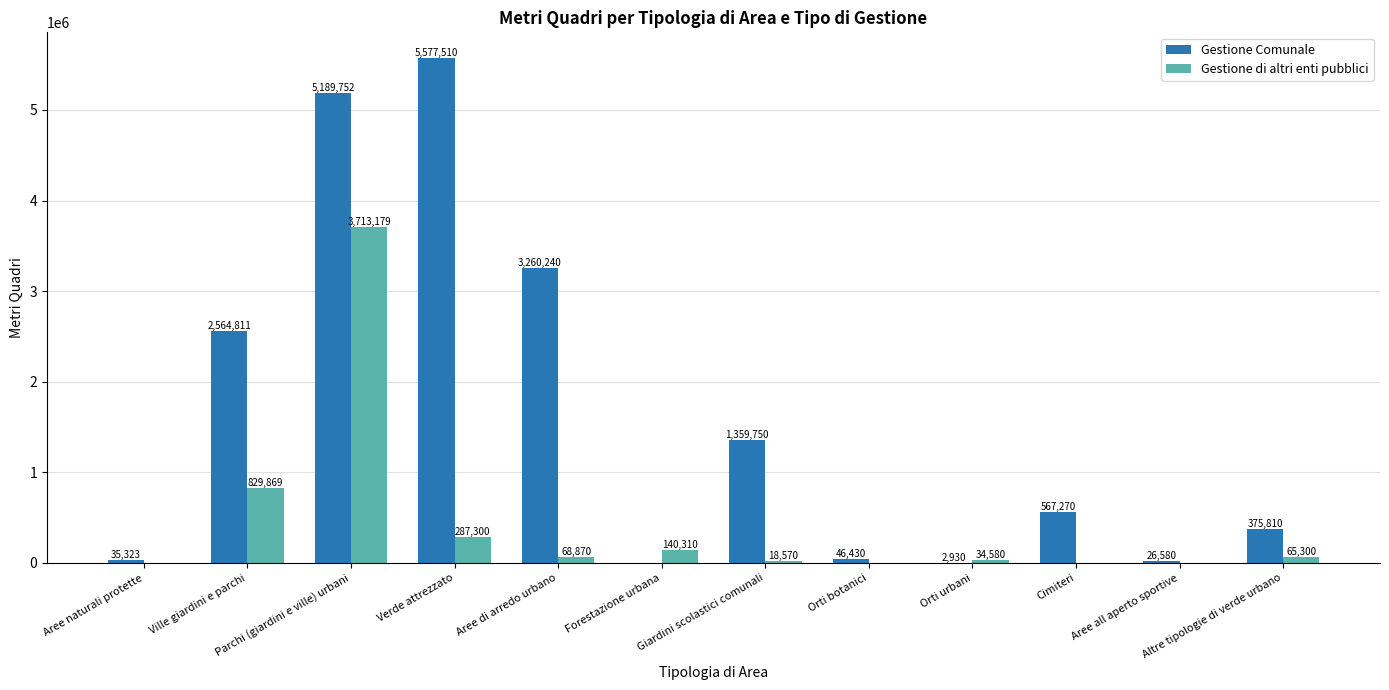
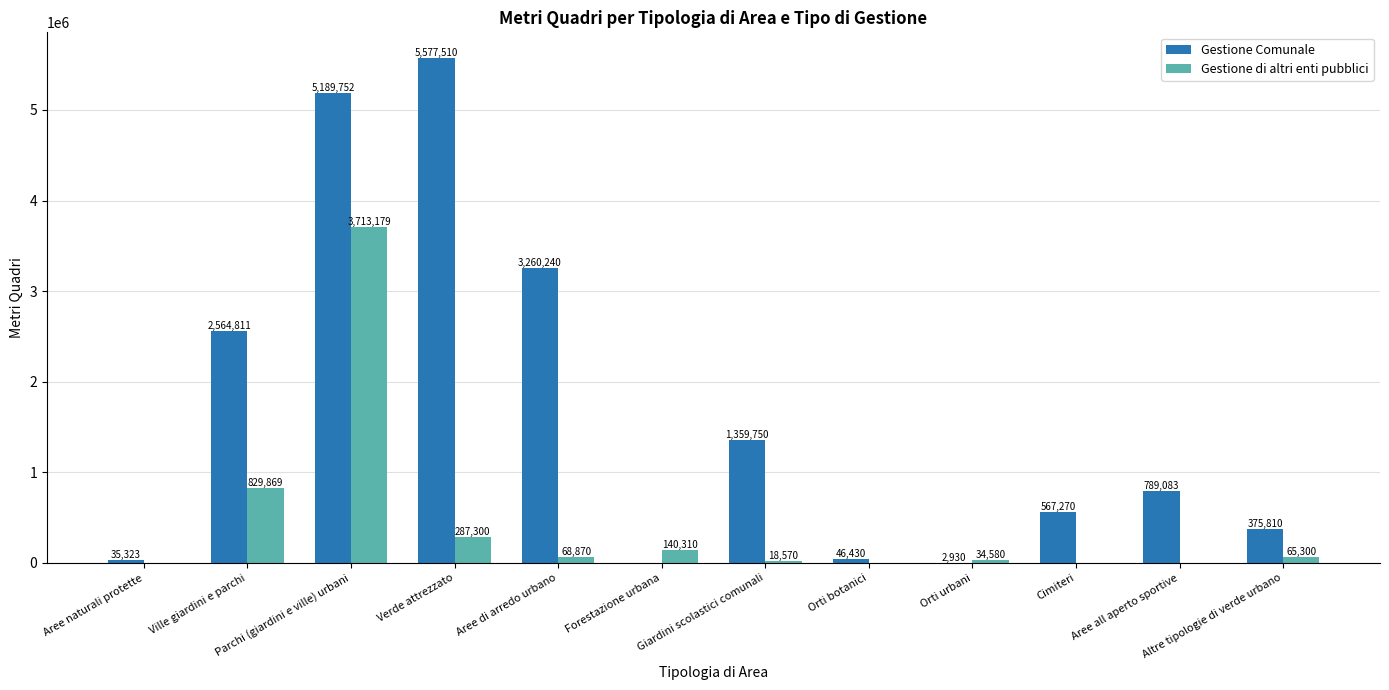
  {
    "Gestione Comunale": {
      "Aree naturali protette": "35,323",
      "Ville giardini e parchi": "2,564,811",
      "Parchi (giardini e ville) urbani": "5,189,752",
      "Verde attrezzato": "5,577,510",
      "Aree di arredo urbano": "3,260,240",
      "Giardini scolastici comunali": "1,359,750",
      "Orti botanici": "46,430",
      "Orti urbani": "2,930",
      "Cimiteri": "567,270",
-     "Aree all aperto sportive": "26,580",
+     "Aree all aperto sportive": "789,083",
      "Altre tipologie di verde urbano": "375,810"
    },
    "Gestione di altri enti pubblici": {
      "Ville giardini e parchi": "829,869",
      "Parchi (giardini e ville) urbani": "3,713,179",
      "Verde attrezzato": "287,300",
      "Aree di arredo urbano": "68,870",
      "Forestazione urbana": "140,310",
      "Giardini scolastici comunali": "18,570",
      "Orti urbani": "34,580",
      "Altre tipologie di verde urbano": "65,300"
    }
  }
